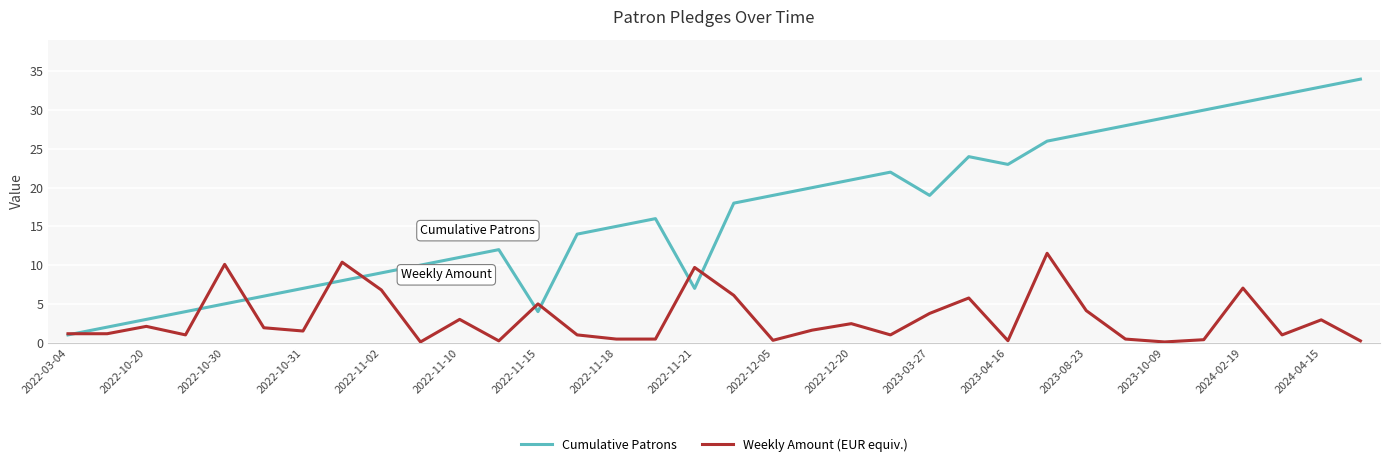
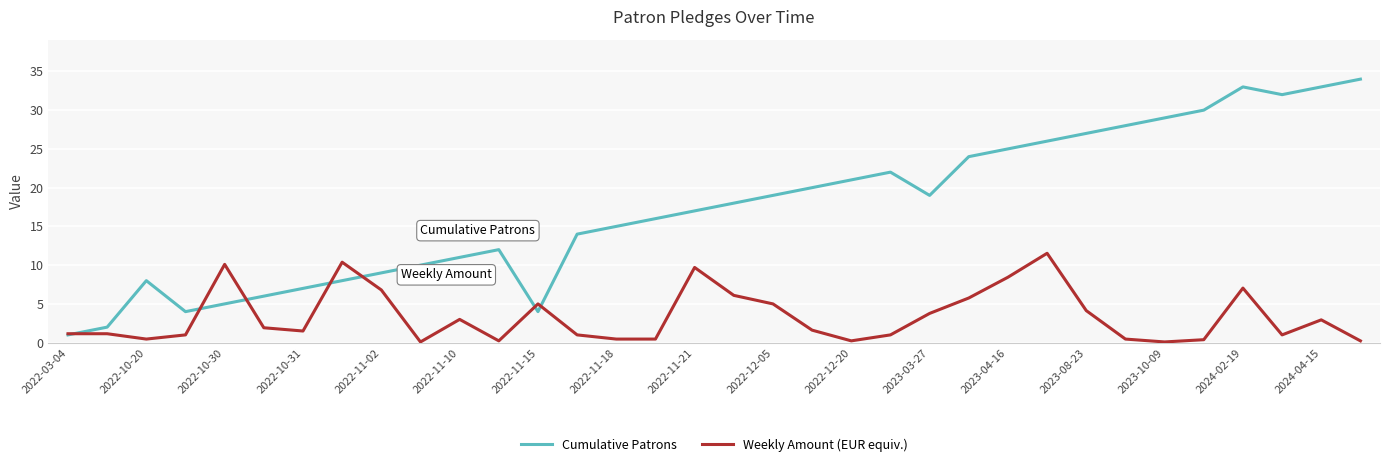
  {
    "Cumulative Patrons": {
-     "2022-10-20": 3,
+     "2022-10-20": 8,
      "2022-10-30": 5,
      "2022-11-02": 9,
      "2022-11-15": 4,
-     "2022-11-21": 7,
+     "2022-11-21": 17,
      "2022-12-05": 19,
      "2022-12-20": 21,
      "2023-03-27": 19,
-     "2023-04-16": 23,
+     "2023-04-16": 25,
      "2023-08-23": 27,
      "2023-10-09": 29,
-     "2024-02-19": 31,
+     "2024-02-19": 33,
      "2024-04-15": 33
    },
    "Weekly Amount (EUR equiv.)": {
-     "2022-10-20": 2,
+     "2022-10-20": 0,
      "2022-10-30": 10,
      "2022-11-02": 7,
      "2022-11-15": 5,
      "2022-11-21": 10,
-     "2022-12-05": 0,
-     "2022-12-20": 2,
+     "2022-12-05": 5,
+     "2022-12-20": 0,
      "2023-03-27": 4,
-     "2023-04-16": 0,
+     "2023-04-16": 8,
      "2023-08-23": 4,
      "2023-10-09": 0,
      "2024-02-19": 7,
      "2024-04-15": 3
    }
  }
